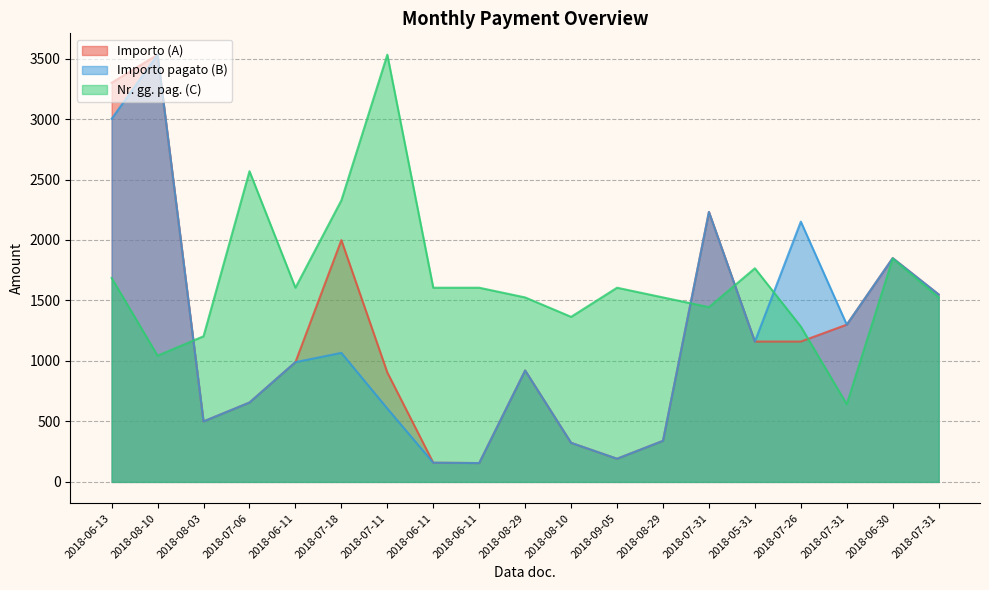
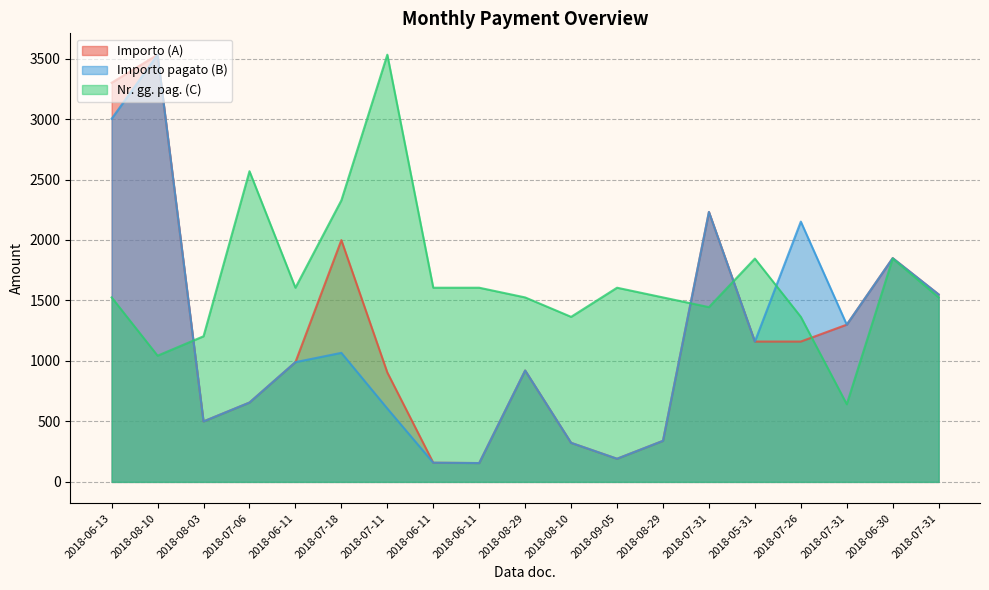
  {
    "Importo (A)": {
      "2018-07-18": 2000,
      "2018-07-11": 910,
      "2018-07-26": 1160
    },
    "Importo pagato (B)": {
      "2018-06-13": 3000,
      "2018-07-18": 1070,
      "2018-07-11": 610,
      "2018-07-26": 2150
    },
    "Nr. gg. pag. (C)": {
-     "2018-06-13": 1690,
+     "2018-06-13": 1530,
      "2018-08-03": 1200,
      "2018-07-06": 2570,
      "2018-07-18": 2330,
      "2018-07-11": 3530,
      "2018-09-05": 1610,
-     "2018-05-31": 1770,
-     "2018-07-26": 1280
+     "2018-05-31": 1850,
+     "2018-07-26": 1360
    }
  }
